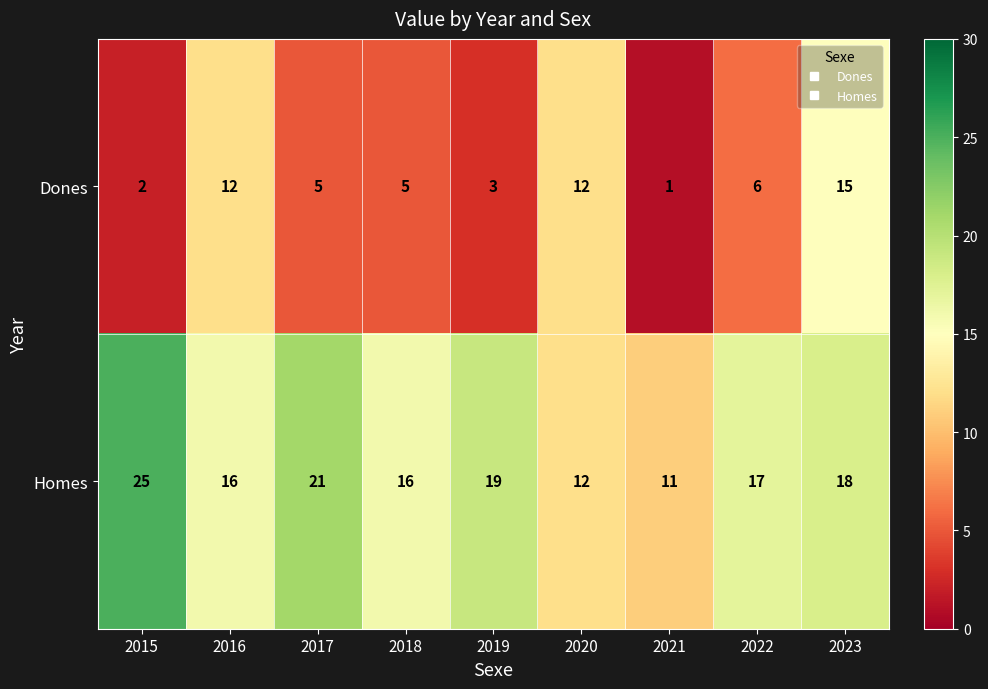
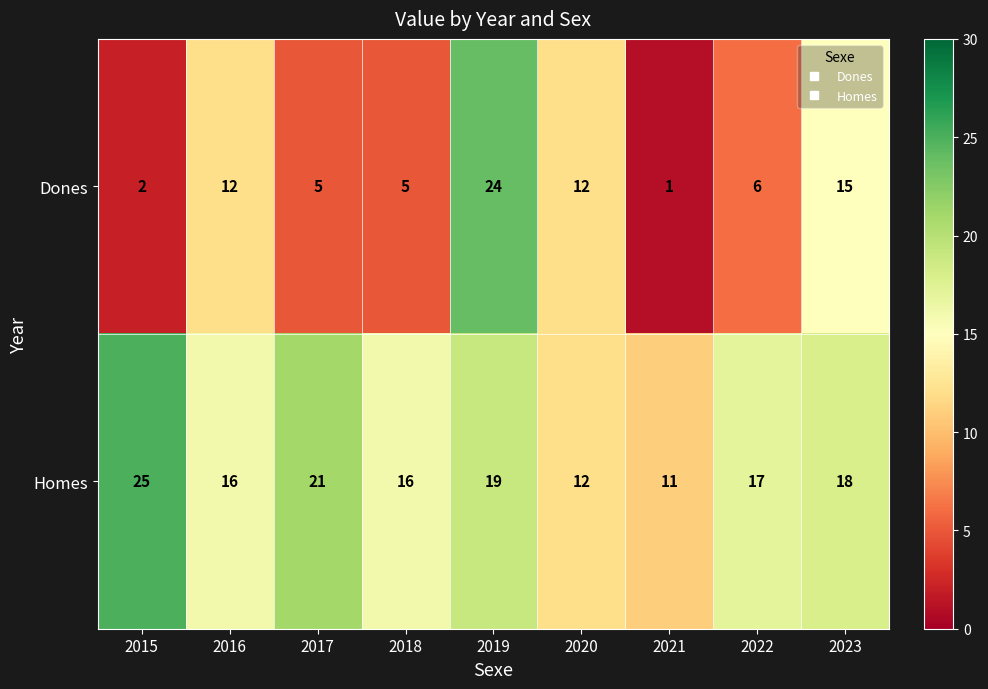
  {
    "Dones": {
      "2015": 2,
      "2016": 12,
      "2017": 5,
      "2018": 5,
-     "2019": 3,
+     "2019": 24,
      "2020": 12,
      "2021": 1,
      "2022": 6,
      "2023": 15
    },
    "Homes": {
      "2015": 25,
      "2016": 16,
      "2017": 21,
      "2018": 16,
      "2019": 19,
      "2020": 12,
      "2021": 11,
      "2022": 17,
      "2023": 18
    }
  }
